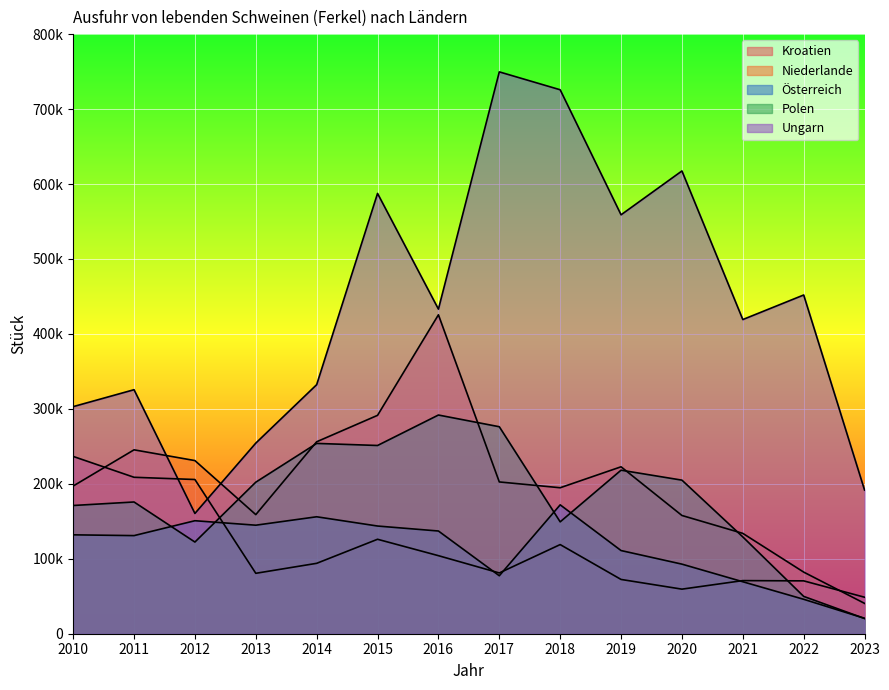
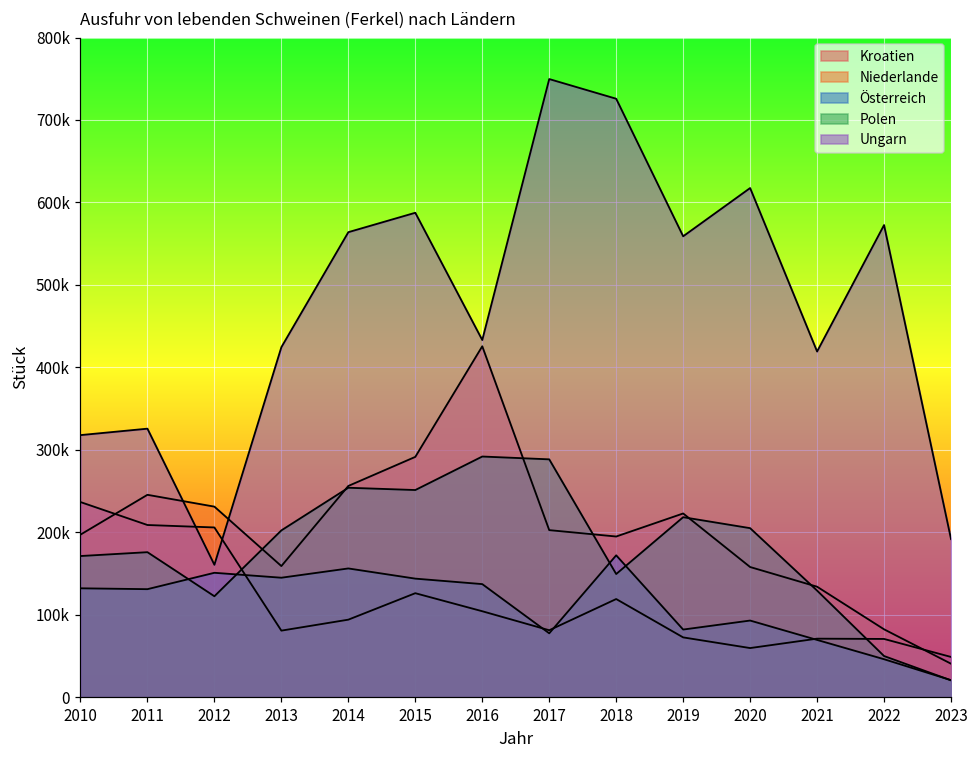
  {
    "Österreich": {
      "2010": 130000,
      "2011": 130000,
      "2012": 150000,
      "2013": 140000,
      "2014": 160000,
      "2015": 140000,
      "2016": 140000,
      "2017": 80000,
      "2018": 170000,
-     "2019": 110000,
+     "2019": 80000,
      "2020": 90000,
      "2022": 50000
    },
    "Polen": {
      "2010": 170000,
      "2011": 180000,
      "2012": 120000,
      "2013": 200000,
      "2015": 250000,
      "2016": 290000,
-     "2017": 280000,
+     "2017": 290000,
      "2018": 150000,
      "2019": 220000,
      "2020": 200000,
      "2021": 130000,
      "2022": 50000
    },
    "Ungarn": {
-     "2010": 300000,
+     "2010": 320000,
      "2011": 330000,
      "2012": 160000,
-     "2013": 250000,
-     "2014": 330000,
+     "2013": 420000,
+     "2014": 560000,
      "2015": 590000,
      "2016": 430000,
      "2017": 750000,
      "2018": 730000,
      "2019": 560000,
      "2020": 620000,
      "2021": 420000,
-     "2022": 450000,
+     "2022": 570000,
      "2023": 190000
    }
  }
